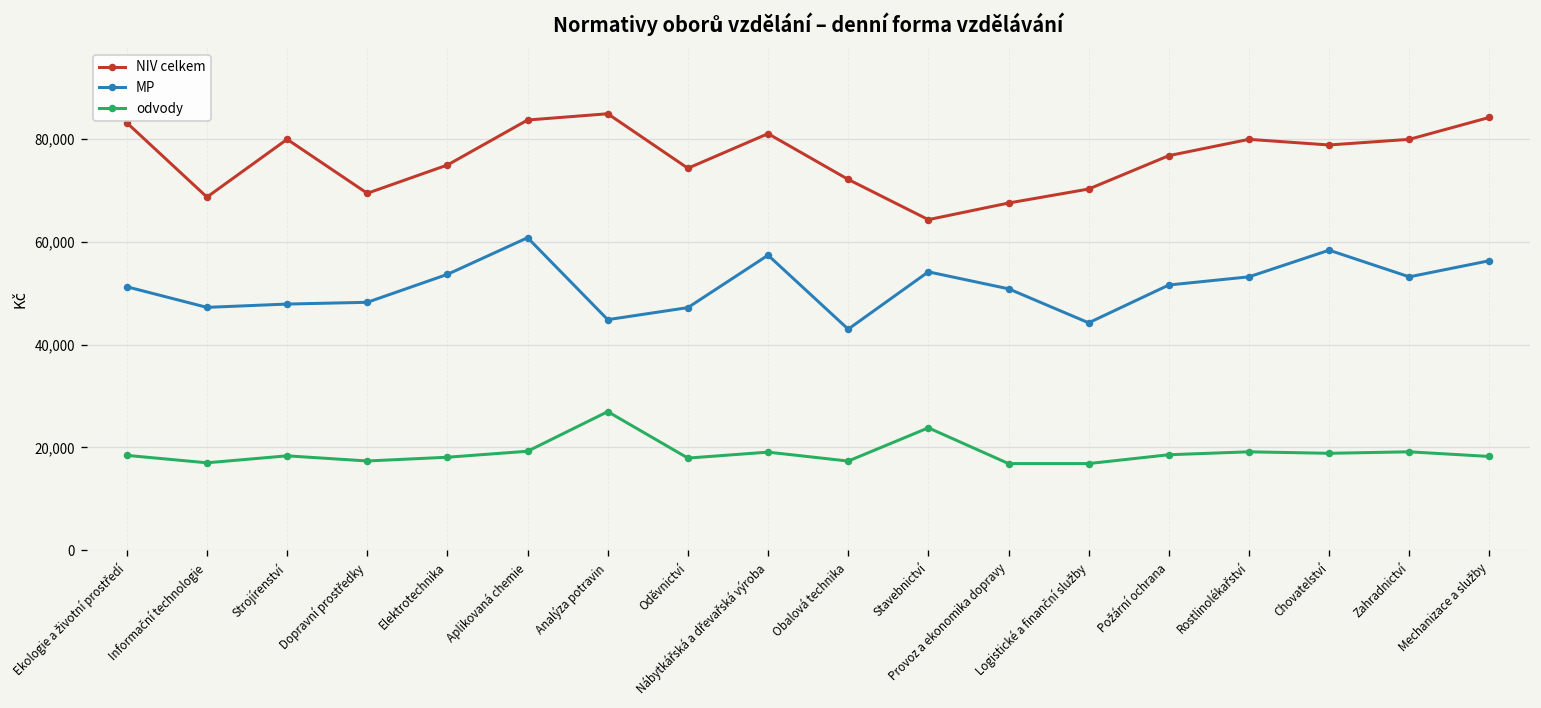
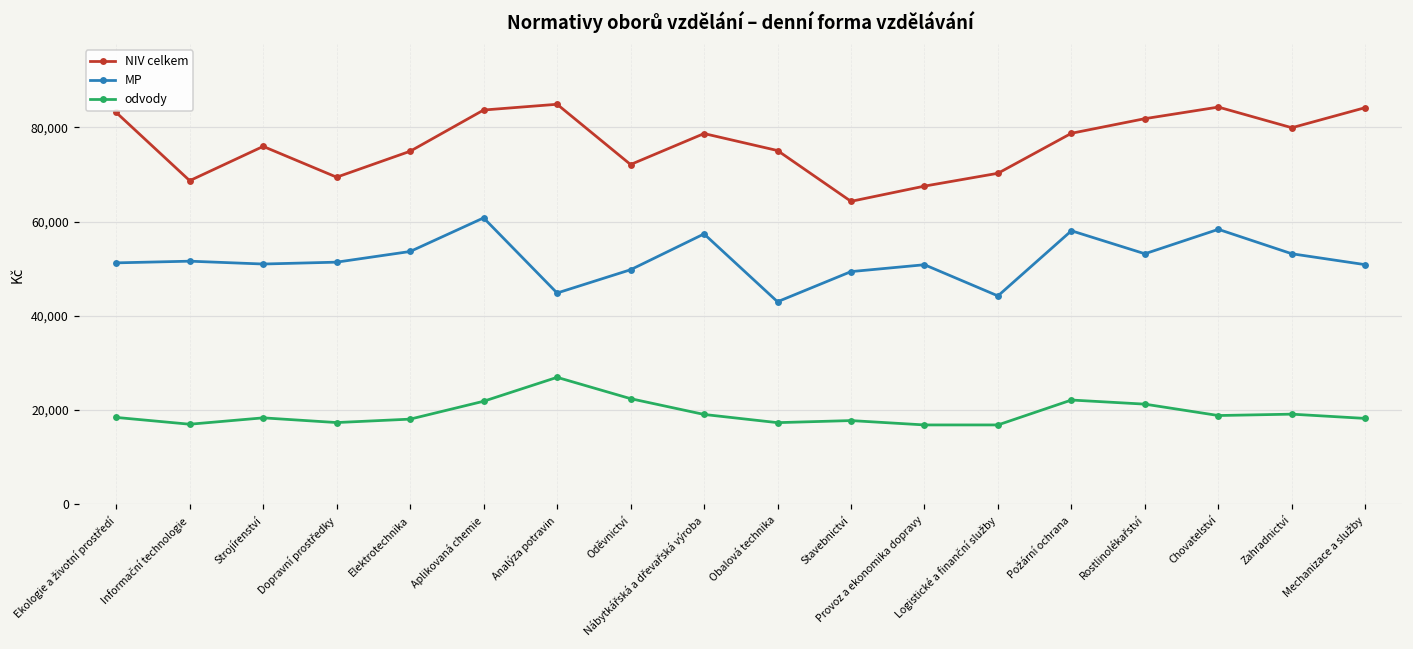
  {
    "NIV celkem": {
      "Ekologie a životní prostředí": "83,000",
      "Informační technologie": "69,000",
-     "Strojírenství": "80,000",
+     "Strojírenství": "76,000",
      "Dopravní prostředky": "69,000",
      "Elektrotechnika": "75,000",
      "Aplikovaná chemie": "84,000",
      "Analýza potravin": "85,000",
-     "Oděvnictví": "74,000",
-     "Nábytkářská a dřevařská výroba": "81,000",
-     "Obalová technika": "72,000",
+     "Oděvnictví": "72,000",
+     "Nábytkářská a dřevařská výroba": "79,000",
+     "Obalová technika": "75,000",
      "Stavebnictví": "64,000",
      "Provoz a ekonomika dopravy": "68,000",
      "Logistické a finanční služby": "70,000",
-     "Požární ochrana": "77,000",
-     "Rostlinolékařství": "80,000",
-     "Chovatelství": "79,000",
+     "Požární ochrana": "79,000",
+     "Rostlinolékařství": "82,000",
+     "Chovatelství": "84,000",
      "Zahradnictví": "80,000",
      "Mechanizace a služby": "84,000"
    },
    "MP": {
      "Ekologie a životní prostředí": "51,000",
-     "Informační technologie": "47,000",
-     "Strojírenství": "48,000",
-     "Dopravní prostředky": "48,000",
+     "Informační technologie": "52,000",
+     "Strojírenství": "51,000",
+     "Dopravní prostředky": "51,000",
      "Elektrotechnika": "54,000",
      "Aplikovaná chemie": "61,000",
      "Analýza potravin": "45,000",
-     "Oděvnictví": "47,000",
+     "Oděvnictví": "50,000",
      "Nábytkářská a dřevařská výroba": "57,000",
      "Obalová technika": "43,000",
-     "Stavebnictví": "54,000",
+     "Stavebnictví": "49,000",
      "Provoz a ekonomika dopravy": "51,000",
      "Logistické a finanční služby": "44,000",
-     "Požární ochrana": "52,000",
+     "Požární ochrana": "58,000",
      "Rostlinolékařství": "53,000",
      "Chovatelství": "58,000",
      "Zahradnictví": "53,000",
-     "Mechanizace a služby": "56,000"
+     "Mechanizace a služby": "51,000"
    },
    "odvody": {
      "Ekologie a životní prostředí": "18,000",
      "Informační technologie": "17,000",
      "Strojírenství": "18,000",
      "Dopravní prostředky": "17,000",
      "Elektrotechnika": "18,000",
-     "Aplikovaná chemie": "19,000",
+     "Aplikovaná chemie": "22,000",
      "Analýza potravin": "27,000",
-     "Oděvnictví": "18,000",
+     "Oděvnictví": "22,000",
      "Nábytkářská a dřevařská výroba": "19,000",
      "Obalová technika": "17,000",
-     "Stavebnictví": "24,000",
+     "Stavebnictví": "18,000",
      "Provoz a ekonomika dopravy": "17,000",
      "Logistické a finanční služby": "17,000",
-     "Požární ochrana": "19,000",
-     "Rostlinolékařství": "19,000",
+     "Požární ochrana": "22,000",
+     "Rostlinolékařství": "21,000",
      "Chovatelství": "19,000",
      "Zahradnictví": "19,000",
      "Mechanizace a služby": "18,000"
    }
  }
